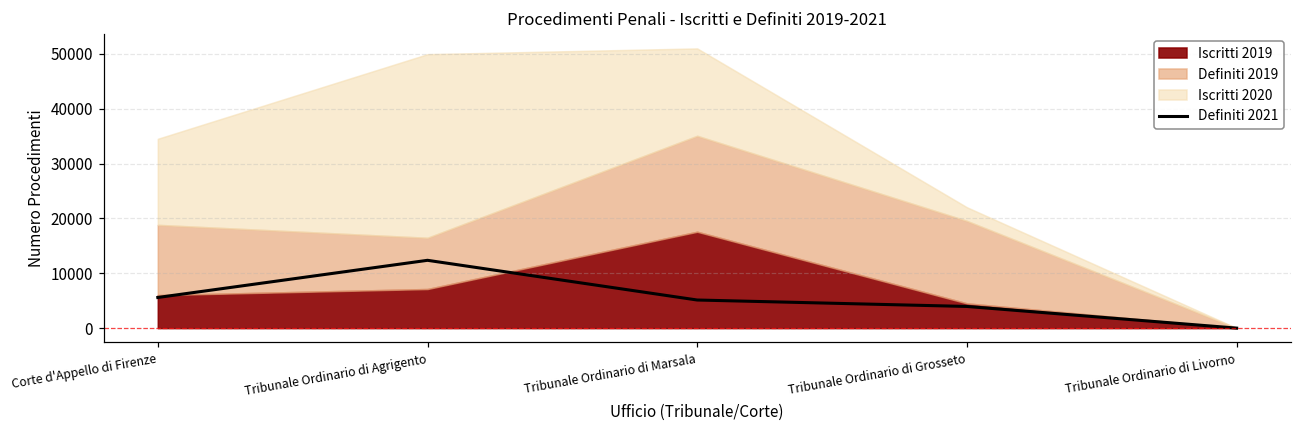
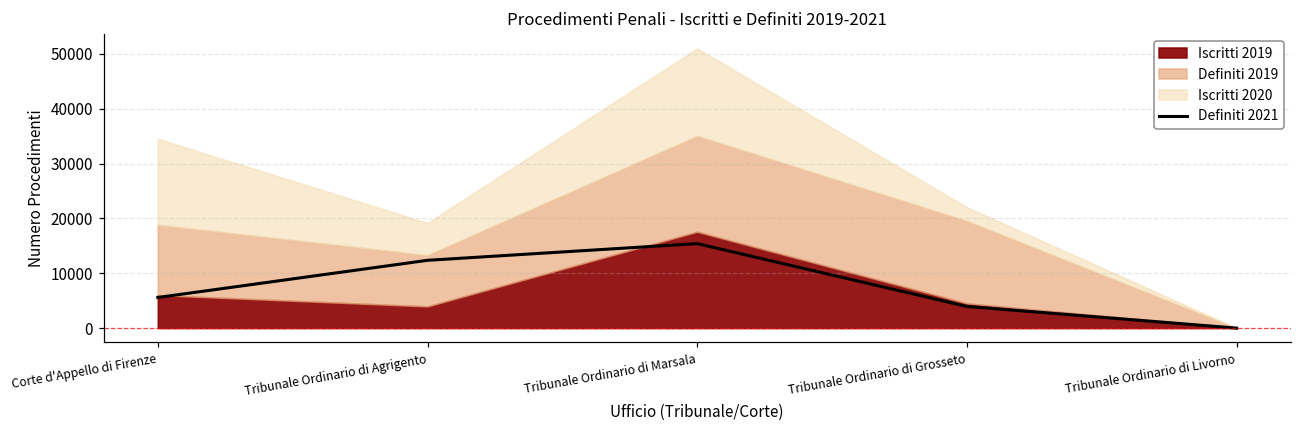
  {
    "Iscritti 2019": {
-     "Tribunale Ordinario di Agrigento": 7000,
+     "Tribunale Ordinario di Agrigento": 4000,
      "Tribunale Ordinario di Marsala": 18000,
      "Tribunale Ordinario di Grosseto": 5000
    },
    "Definiti 2021": {
      "Tribunale Ordinario di Agrigento": 12000,
-     "Tribunale Ordinario di Marsala": 5000,
+     "Tribunale Ordinario di Marsala": 15000,
      "Tribunale Ordinario di Grosseto": 4000
    },
    "Definiti 2019": {
      "Corte d'Appello di Firenze": 13000,
      "Tribunale Ordinario di Agrigento": 9000,
      "Tribunale Ordinario di Marsala": 17000,
      "Tribunale Ordinario di Grosseto": 15000
    },
    "Iscritti 2020": {
      "Corte d'Appello di Firenze": 16000,
-     "Tribunale Ordinario di Agrigento": 33000,
+     "Tribunale Ordinario di Agrigento": 6000,
      "Tribunale Ordinario di Marsala": 16000,
      "Tribunale Ordinario di Grosseto": 2000
    }
  }
